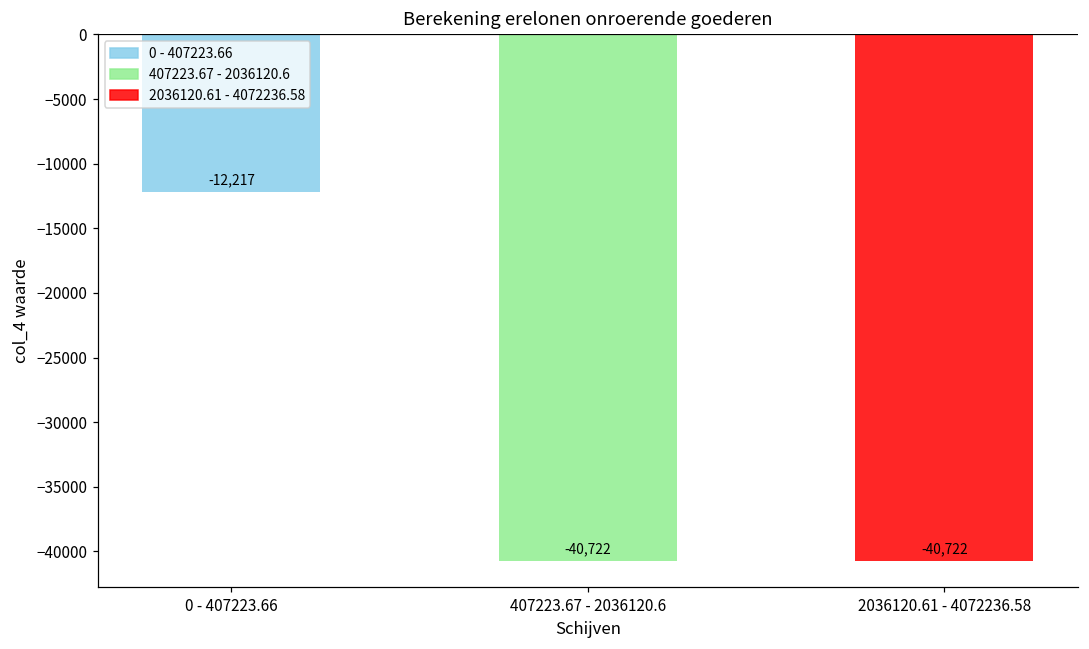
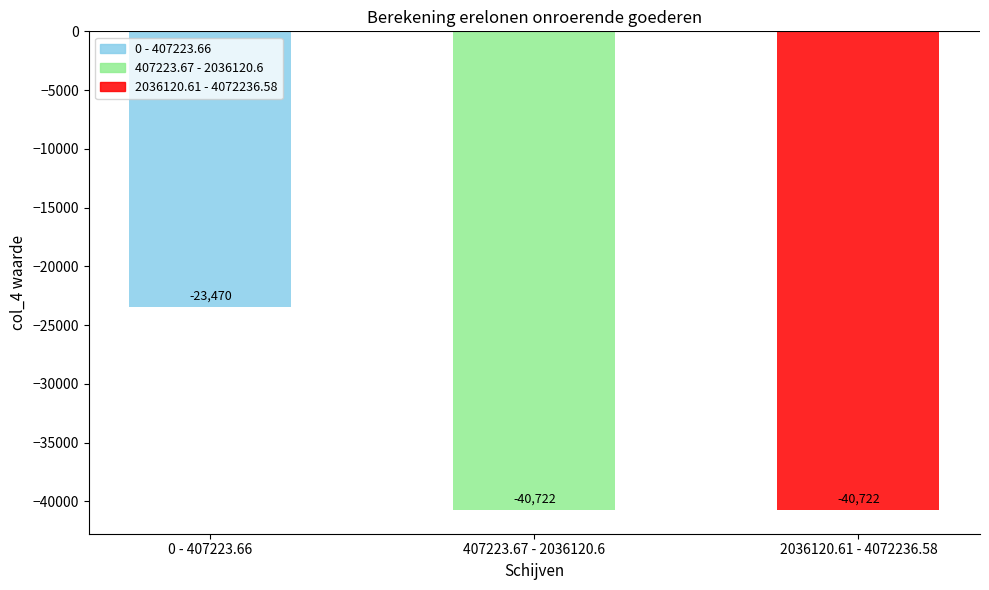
  {
-   "0 - 407223.66": "-12,217",
+   "0 - 407223.66": "-23,470",
    "407223.67 - 2036120.6": "-40,722",
    "2036120.61 - 4072236.58": "-40,722"
  }
